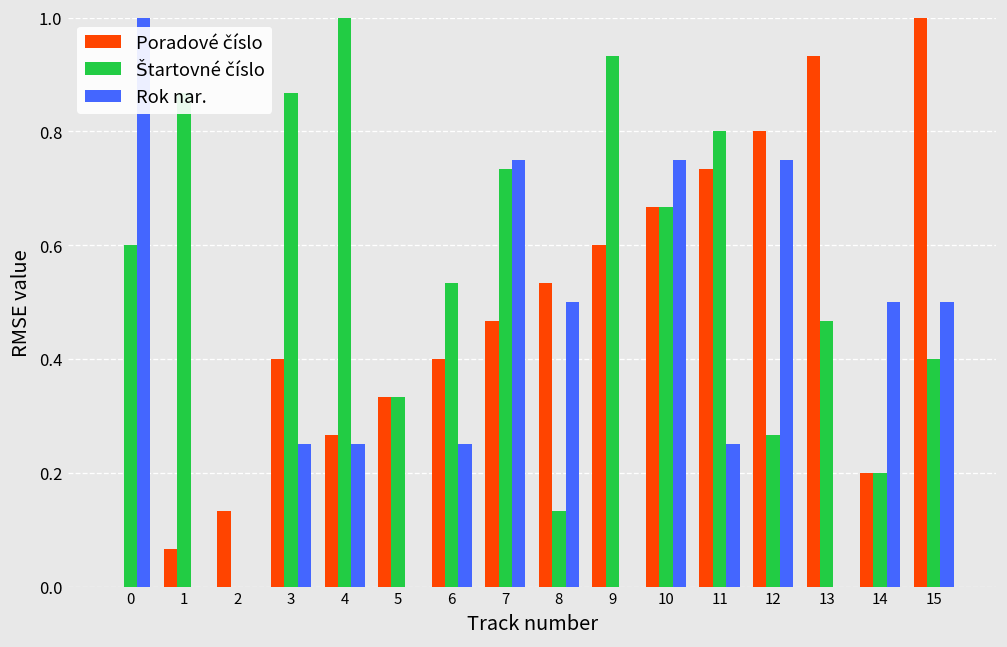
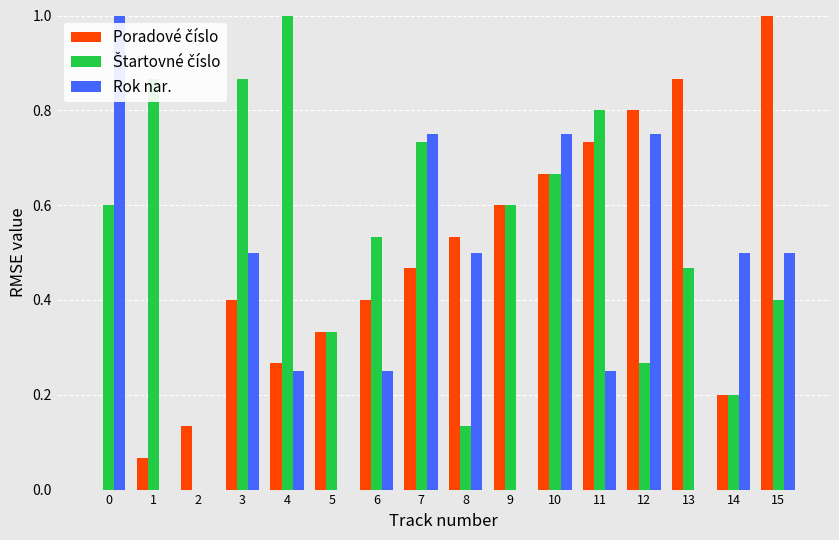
  {
    "Poradové číslo": {
      "0": 0.00,
      "1": 0.07,
      "2": 0.13,
      "3": 0.40,
      "4": 0.27,
      "5": 0.33,
      "6": 0.40,
      "7": 0.47,
      "8": 0.53,
      "9": 0.60,
      "10": 0.67,
      "11": 0.73,
      "12": 0.80,
-     "13": 0.93,
+     "13": 0.87,
      "14": 0.20,
      "15": 1.00
    },
    "Štartovné číslo": {
      "0": 0.60,
      "2": 0.00,
      "3": 0.87,
      "4": 1.00,
      "5": 0.33,
      "6": 0.53,
      "7": 0.73,
      "8": 0.13,
-     "9": 0.93,
+     "9": 0.60,
      "10": 0.67,
      "11": 0.80,
      "12": 0.27,
      "13": 0.47,
      "14": 0.20,
      "15": 0.40
    },
    "Rok nar.": {
      "0": 1.00,
      "1": 0.00,
      "2": 0.00,
-     "3": 0.25,
+     "3": 0.50,
      "4": 0.25,
      "5": 0.00,
      "6": 0.25,
      "7": 0.75,
      "8": 0.50,
      "9": 0.00,
      "10": 0.75,
      "11": 0.25,
      "12": 0.75,
      "13": 0.00,
      "14": 0.50,
      "15": 0.50
    }
  }
